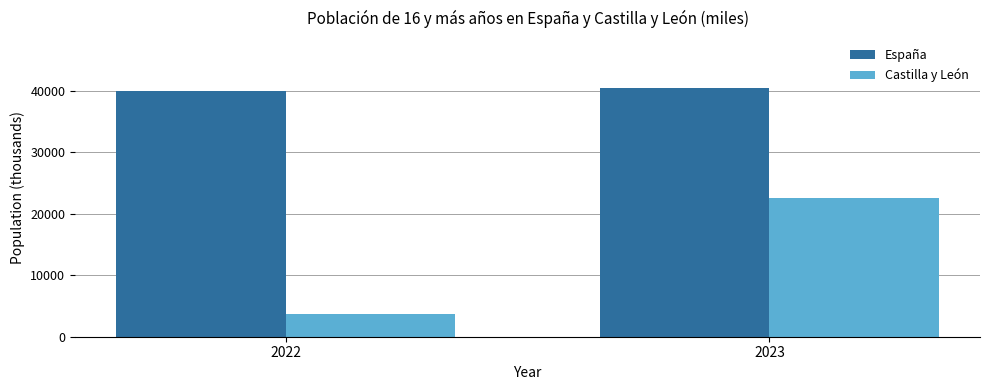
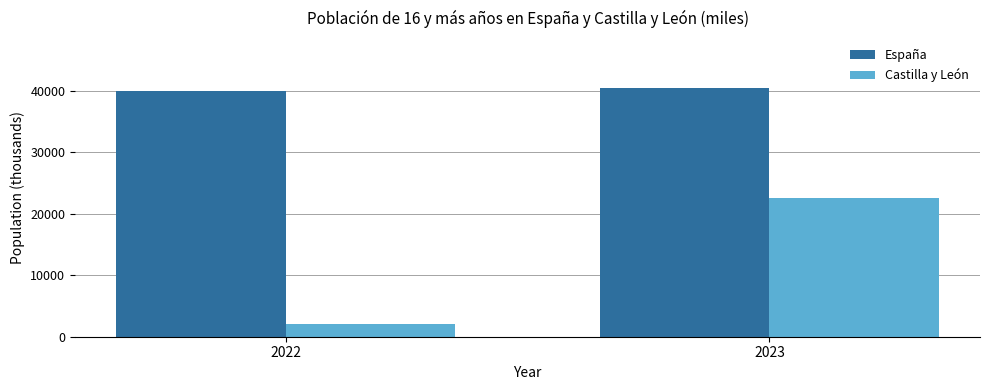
  {
    "España": {
      "2022": 40000,
      "2023": 41000
    },
    "Castilla y León": {
-     "2022": 4000,
+     "2022": 2000,
      "2023": 23000
    }
  }
